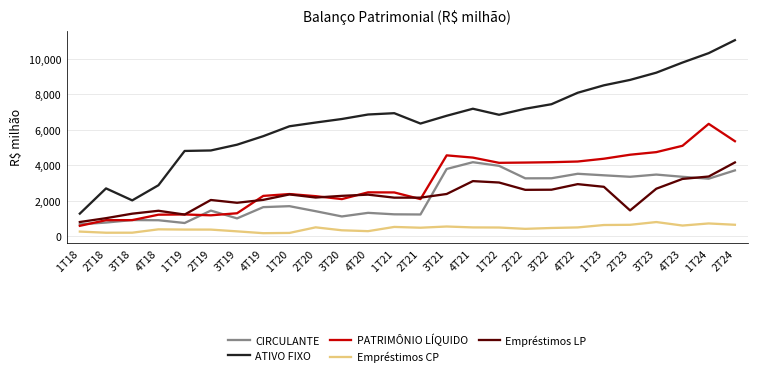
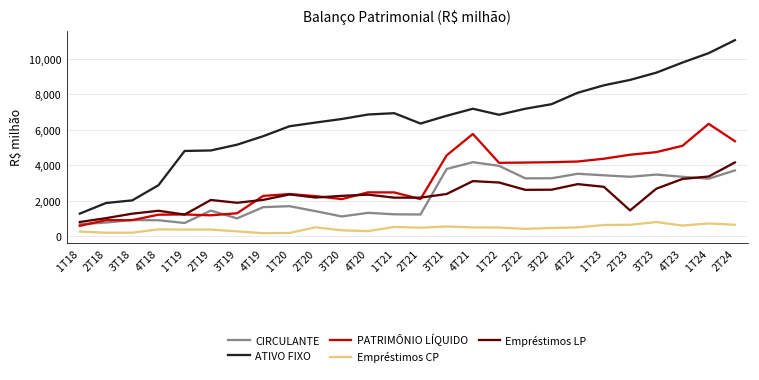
  {
    "CIRCULANTE": {
      "4T18": "900",
      "1T19": "700",
      "2T19": "1,400",
      "3T19": "1,000",
      "4T19": "1,600",
      "1T20": "1,700",
      "2T20": "1,400",
      "3T20": "1,100",
      "4T20": "1,300",
      "1T21": "1,200",
      "2T21": "1,200",
      "3T21": "3,800",
      "4T21": "4,200",
      "1T22": "4,000",
      "2T22": "3,300",
      "3T22": "3,300",
      "4T22": "3,500",
      "1T23": "3,400",
      "2T23": "3,300",
      "3T23": "3,500",
      "2T24": "3,700"
    },
    "ATIVO FIXO": {
      "1T18": "1,300",
-     "2T18": "2,700",
+     "2T18": "1,900",
      "3T18": "2,000",
      "4T18": "2,900",
      "1T19": "4,800",
      "2T19": "4,800",
      "3T19": "5,200",
      "4T19": "5,600",
      "1T20": "6,200",
      "2T20": "6,400",
      "3T20": "6,600",
      "4T20": "6,900",
      "1T21": "6,900",
      "2T21": "6,400",
      "3T21": "6,800",
      "4T21": "7,200",
      "1T22": "6,800",
      "2T22": "7,200",
      "3T22": "7,400",
      "4T22": "8,100",
      "1T23": "8,500",
      "2T23": "8,800",
      "3T23": "9,200",
      "4T23": "9,800",
      "1T24": "10,300",
      "2T24": "11,100"
    },
    "PATRIMÔNIO LÍQUIDO": {
      "4T18": "1,200",
      "2T19": "1,200",
      "3T19": "1,300",
      "4T19": "2,300",
      "3T20": "2,100",
      "1T21": "2,500",
      "3T21": "4,600",
-     "4T21": "4,400",
+     "4T21": "5,800",
      "1T22": "4,100",
      "2T22": "4,100",
      "3T22": "4,200",
      "4T22": "4,200",
      "1T23": "4,400",
      "2T23": "4,600",
      "3T23": "4,700",
      "4T23": "5,100",
      "1T24": "6,300",
      "2T24": "5,400"
    },
    "Empréstimos CP": {
      "1T18": "300",
      "2T18": "200",
      "3T18": "200",
      "4T18": "400",
      "1T19": "400",
      "2T19": "400",
      "3T19": "300",
      "4T19": "200",
      "1T20": "200",
      "2T20": "500",
      "3T20": "300",
      "4T20": "300",
      "1T21": "500",
      "2T21": "500",
      "3T21": "500",
      "4T21": "500",
      "1T22": "500",
      "2T22": "400",
      "3T22": "500",
      "4T22": "500",
      "1T23": "600",
      "2T23": "600",
      "3T23": "800",
      "4T23": "600",
      "1T24": "700",
      "2T24": "600"
    },
    "Empréstimos LP": {
      "3T18": "1,300",
      "4T18": "1,400",
      "2T19": "2,000",
      "3T19": "1,900",
      "4T19": "2,000",
      "3T20": "2,300",
      "1T21": "2,200",
      "3T21": "2,400",
      "4T21": "3,100",
      "1T22": "3,000",
      "2T22": "2,600",
      "3T22": "2,600",
      "4T22": "2,900",
      "1T23": "2,800",
      "2T23": "1,400",
      "3T23": "2,700",
      "2T24": "4,200"
    }
  }
